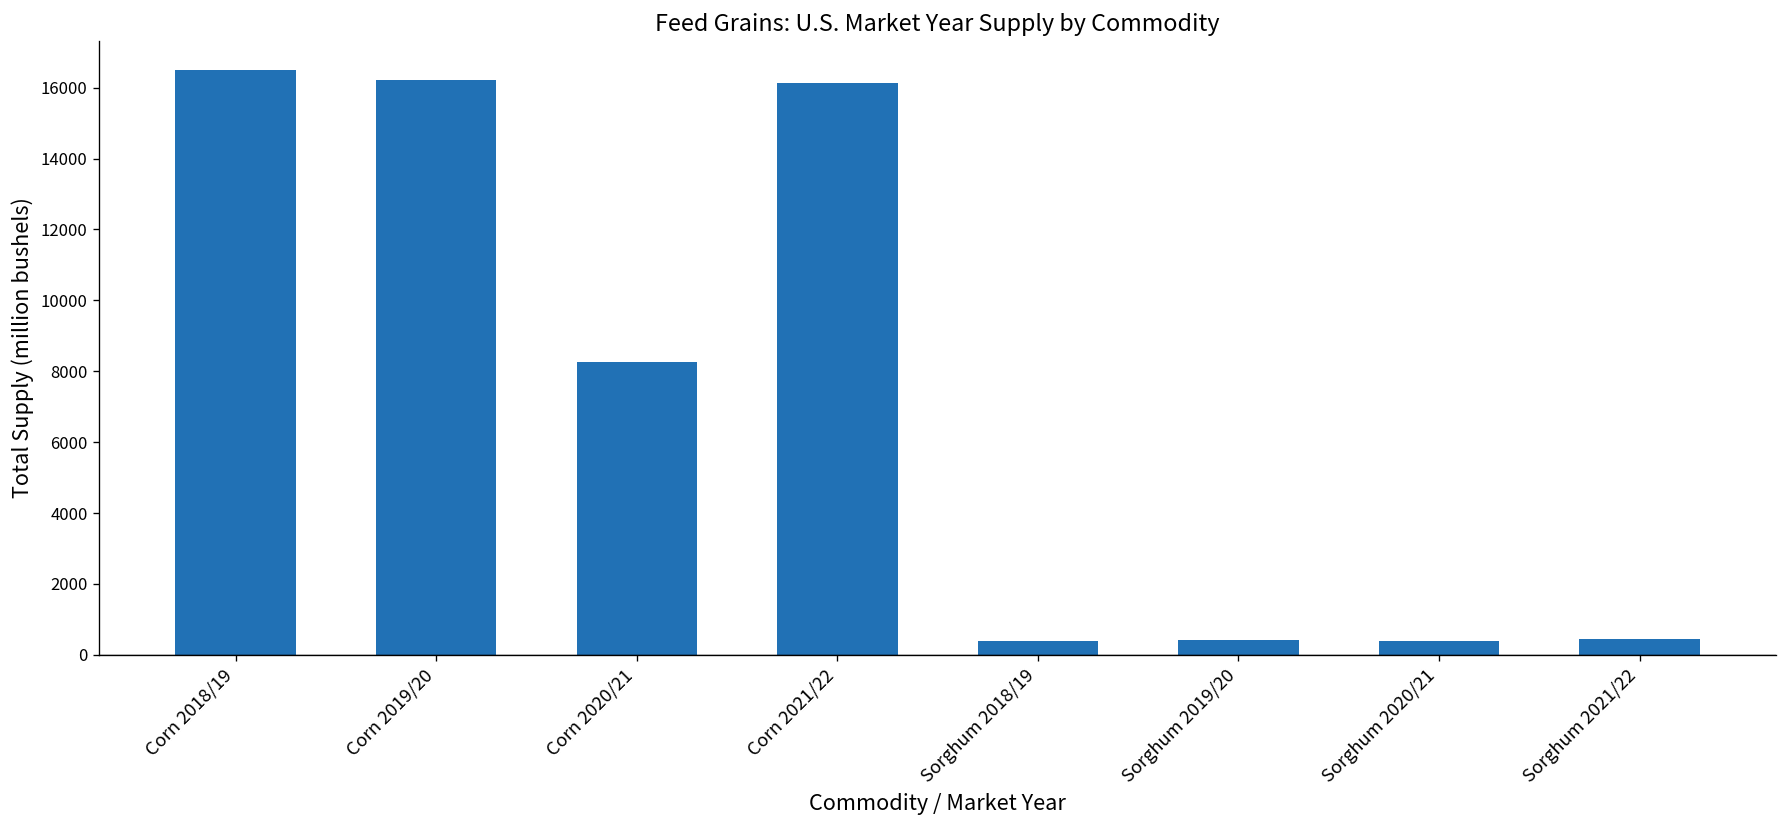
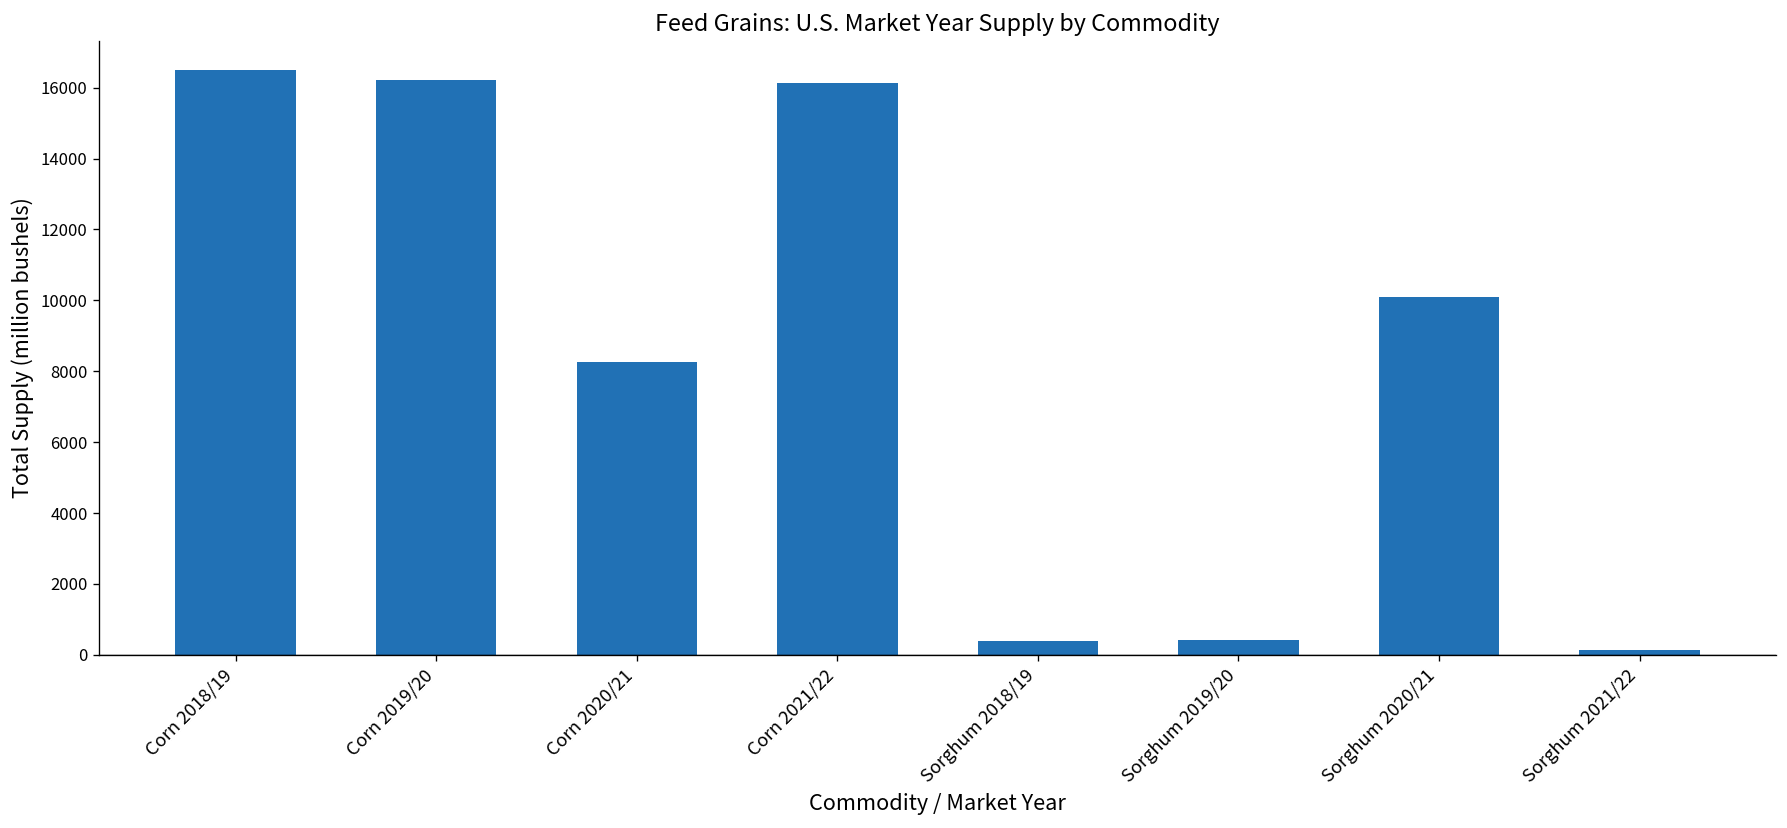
  {
    "Corn 2018/19": 16500,
    "Corn 2019/20": 16200,
    "Corn 2020/21": 8200,
    "Corn 2021/22": 16100,
    "Sorghum 2018/19": 400,
    "Sorghum 2019/20": 400,
-   "Sorghum 2020/21": 400,
-   "Sorghum 2021/22": 400
+   "Sorghum 2020/21": 10100,
+   "Sorghum 2021/22": 100
  }
